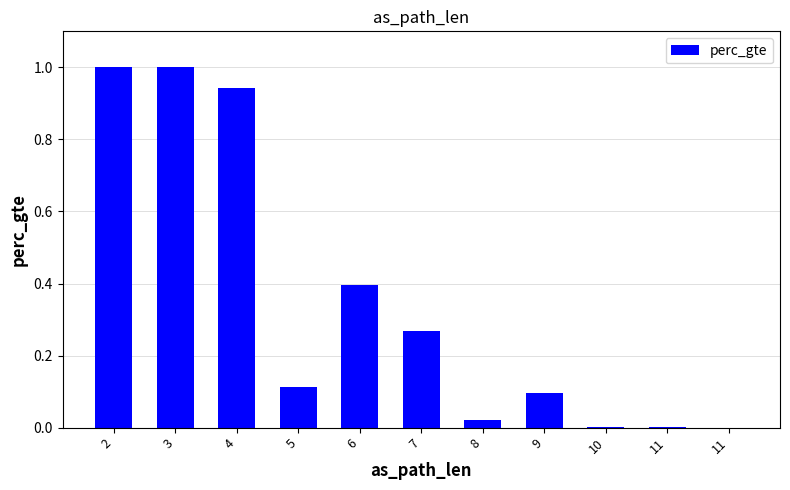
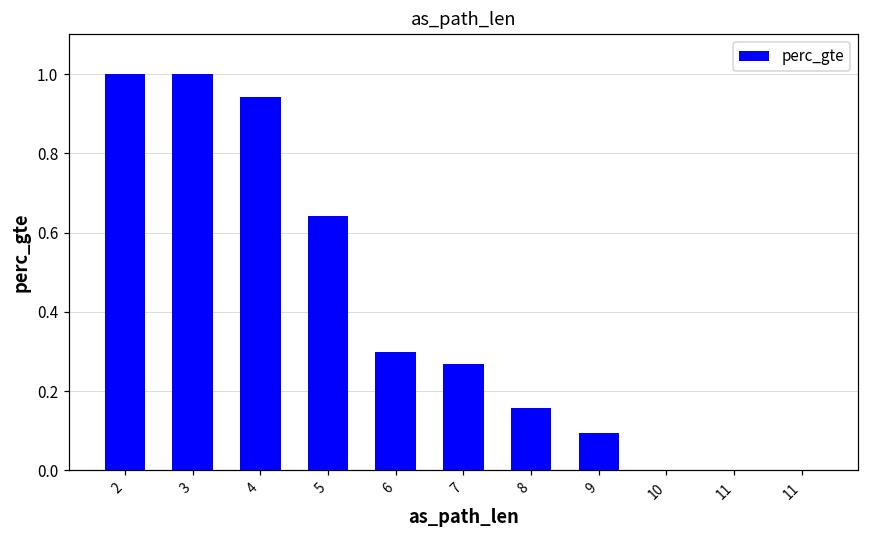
  {
    "2": 1.00,
    "3": 1.00,
    "4": 0.94,
-   "5": 0.11,
-   "6": 0.40,
+   "5": 0.64,
+   "6": 0.30,
    "7": 0.27,
-   "8": 0.02,
+   "8": 0.16,
    "9": 0.09
  }
